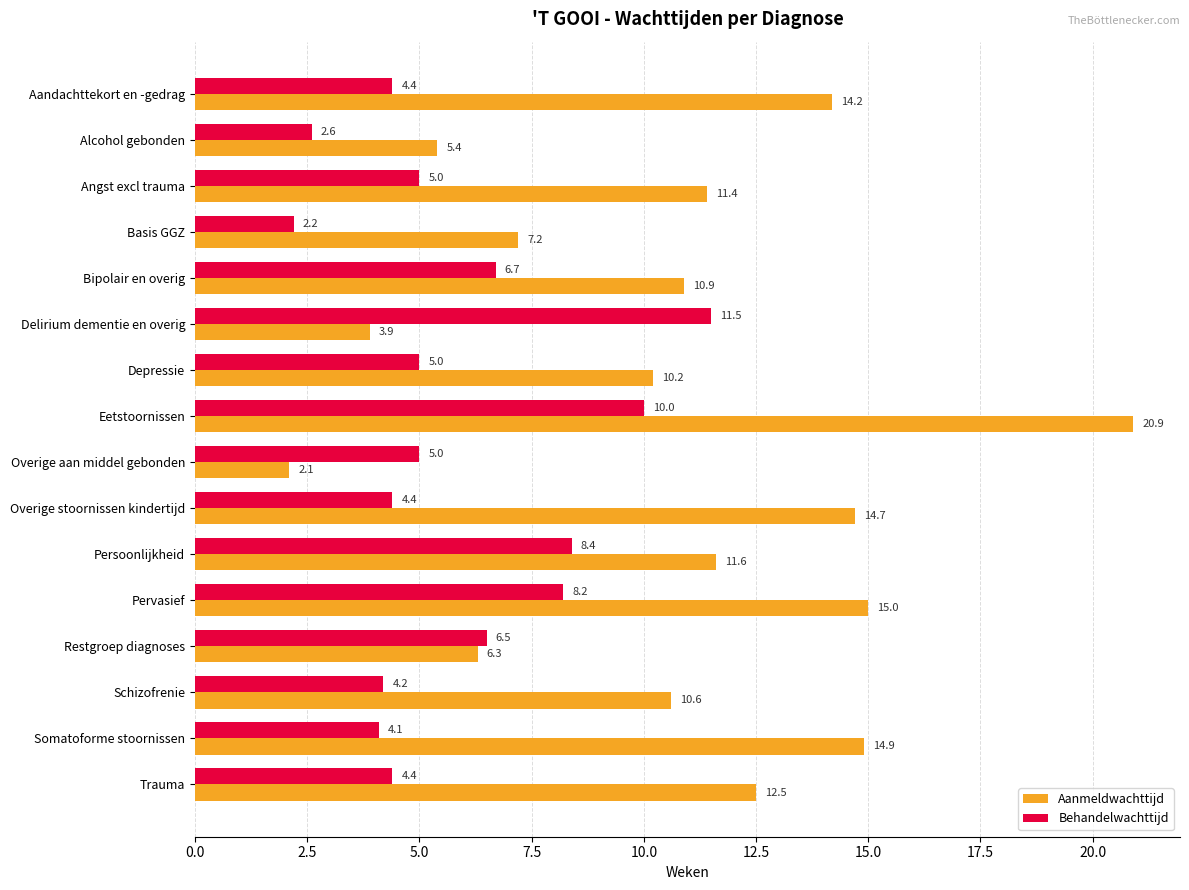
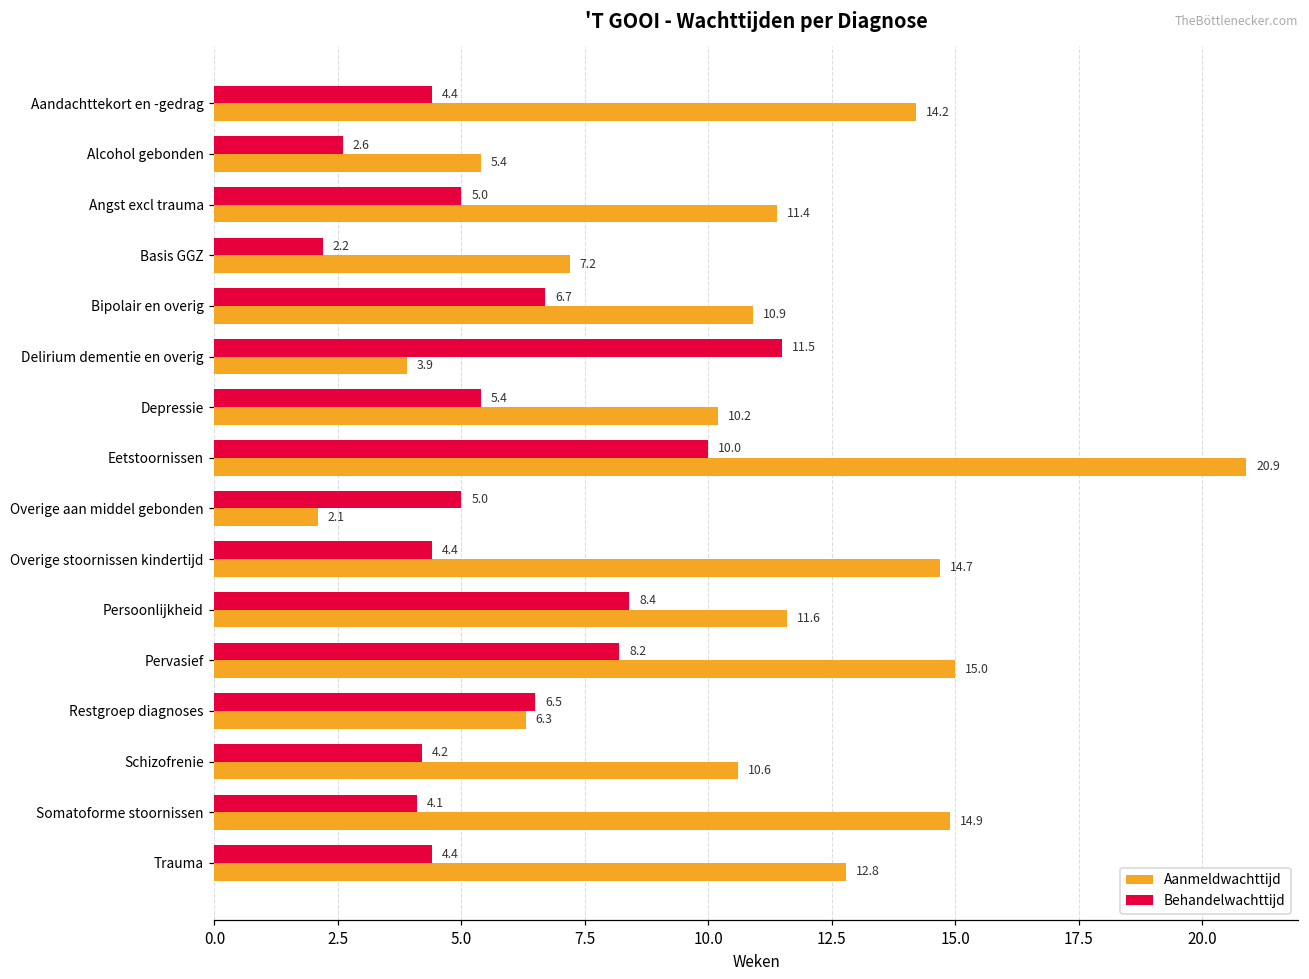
  {
    "Aanmeldwachttijd": {
      "Aandachttekort en -gedrag": 14.2,
      "Alcohol gebonden": 5.4,
      "Angst excl trauma": 11.4,
      "Basis GGZ": 7.2,
      "Bipolair en overig": 10.9,
      "Delirium dementie en overig": 3.9,
      "Depressie": 10.2,
      "Eetstoornissen": 20.9,
      "Overige aan middel gebonden": 2.1,
      "Overige stoornissen kindertijd": 14.7,
      "Persoonlijkheid": 11.6,
      "Pervasief": 15.0,
      "Restgroep diagnoses": 6.3,
      "Schizofrenie": 10.6,
      "Somatoforme stoornissen": 14.9,
-     "Trauma": 12.5
+     "Trauma": 12.8
    },
    "Behandelwachttijd": {
      "Aandachttekort en -gedrag": 4.4,
      "Alcohol gebonden": 2.6,
      "Angst excl trauma": 5.0,
      "Basis GGZ": 2.2,
      "Bipolair en overig": 6.7,
      "Delirium dementie en overig": 11.5,
-     "Depressie": 5.0,
+     "Depressie": 5.4,
      "Eetstoornissen": 10.0,
      "Overige aan middel gebonden": 5.0,
      "Overige stoornissen kindertijd": 4.4,
      "Persoonlijkheid": 8.4,
      "Pervasief": 8.2,
      "Restgroep diagnoses": 6.5,
      "Schizofrenie": 4.2,
      "Somatoforme stoornissen": 4.1,
      "Trauma": 4.4
    }
  }
